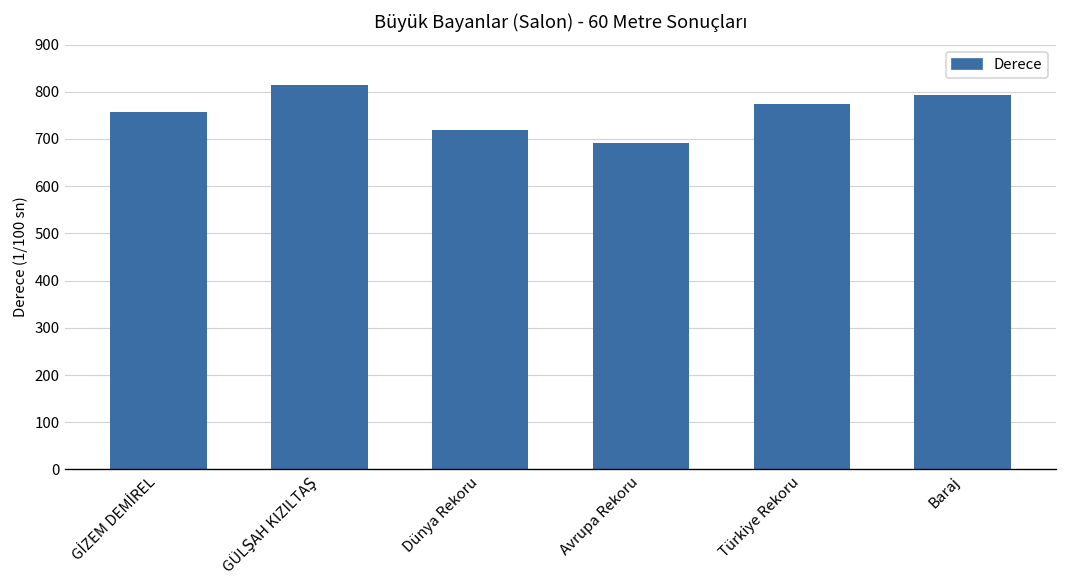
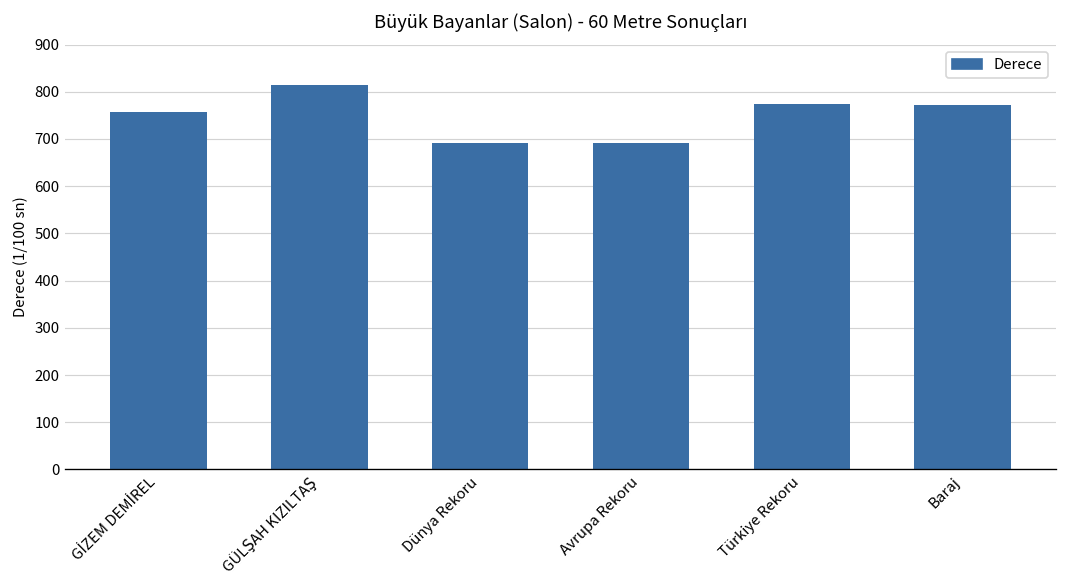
  {
    "GİZEM DEMİREL": 760,
    "GÜLŞAH KIZILTAŞ": 820,
-   "Dünya Rekoru": 720,
+   "Dünya Rekoru": 690,
    "Avrupa Rekoru": 690,
    "Türkiye Rekoru": 770,
-   "Baraj": 790
+   "Baraj": 770
  }
